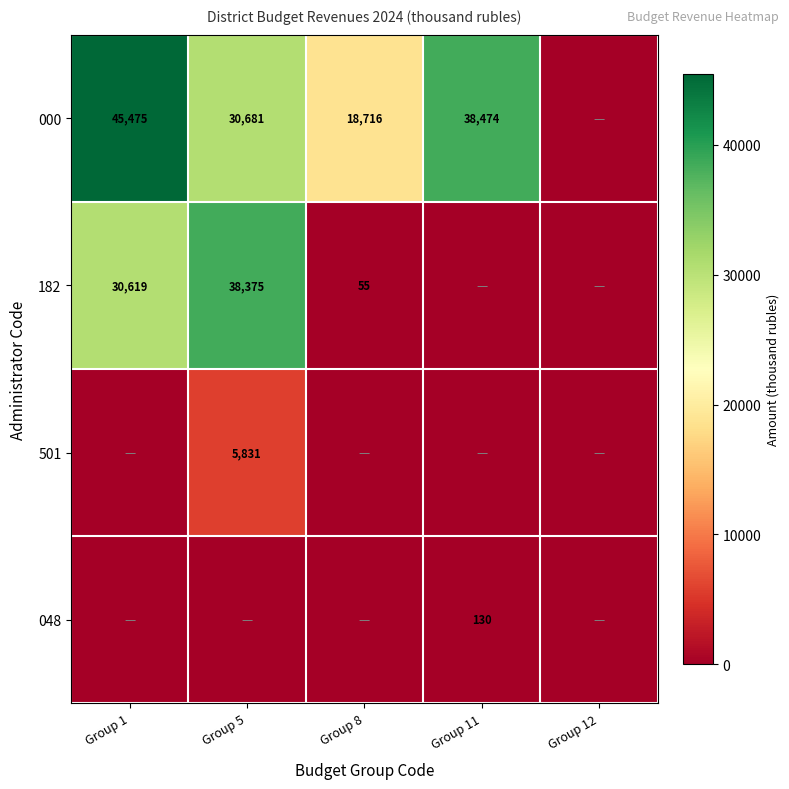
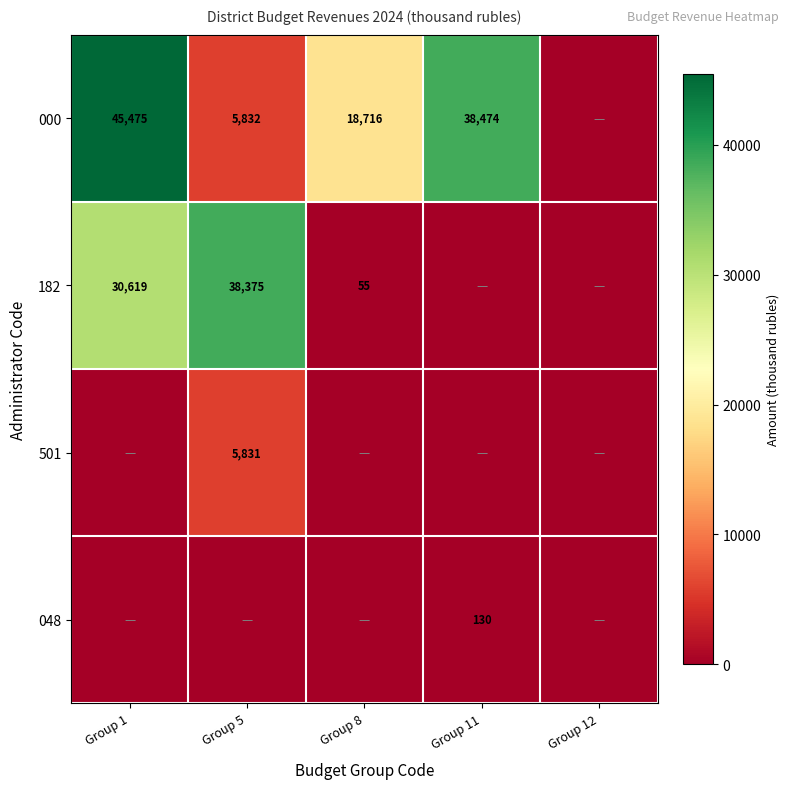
  {
    "000": {
      "Group 1": "45,475",
-     "Group 5": "30,681",
+     "Group 5": "5,832",
      "Group 8": "18,716",
      "Group 11": "38,474"
    },
    "182": {
      "Group 1": "30,619",
      "Group 5": "38,375",
      "Group 8": "55"
    },
    "501": {
      "Group 5": "5,831"
    },
    "048": {
      "Group 11": "130"
    }
  }
